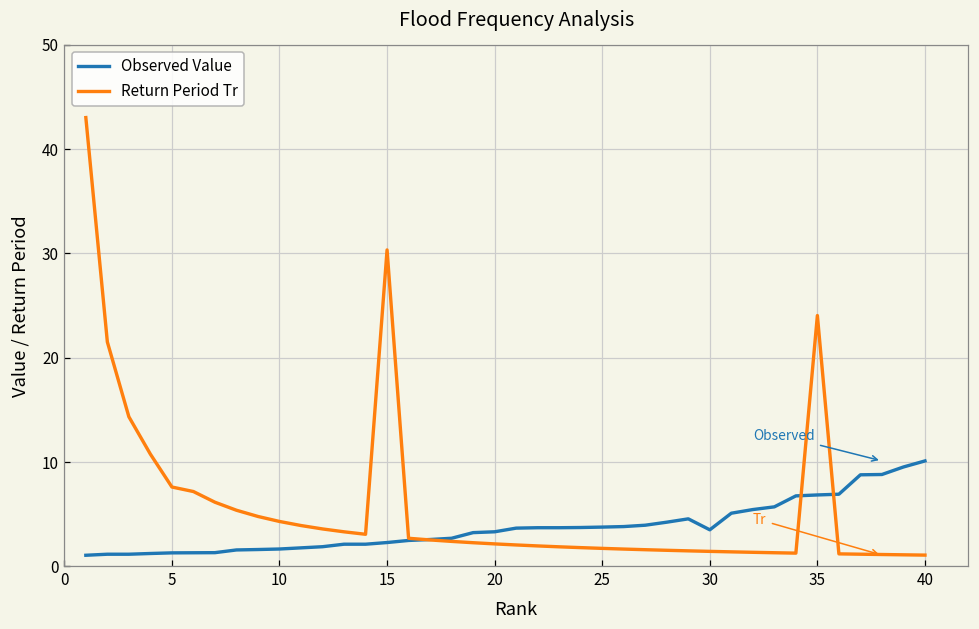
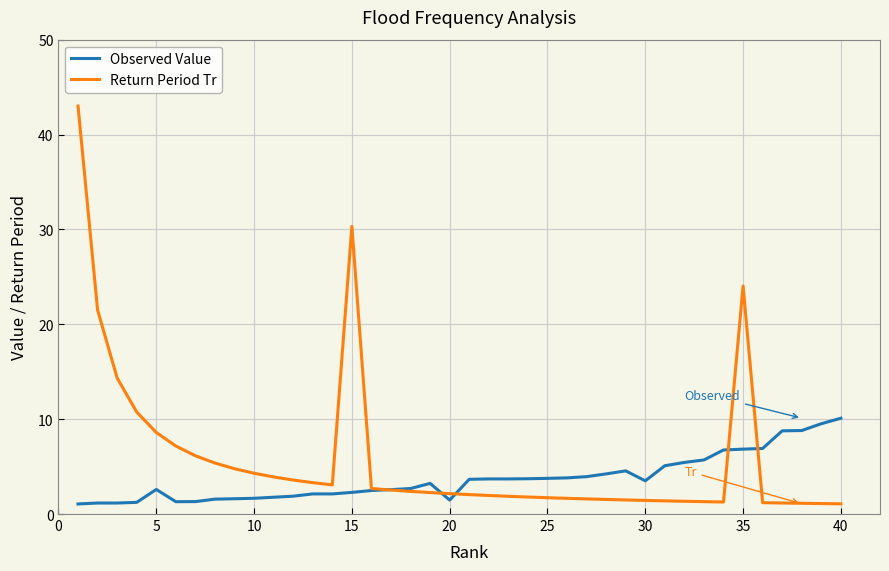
  {
    "Observed Value": {
-     "5": 1,
+     "5": 3,
      "10": 2,
      "15": 2,
-     "20": 3,
+     "20": 1,
      "25": 4,
      "30": 4,
      "35": 7,
      "40": 10
    },
    "Return Period Tr": {
-     "5": 8,
+     "5": 9,
      "10": 4,
      "15": 30,
      "20": 2,
      "25": 2,
      "30": 1,
      "35": 24,
      "40": 1
    }
  }
